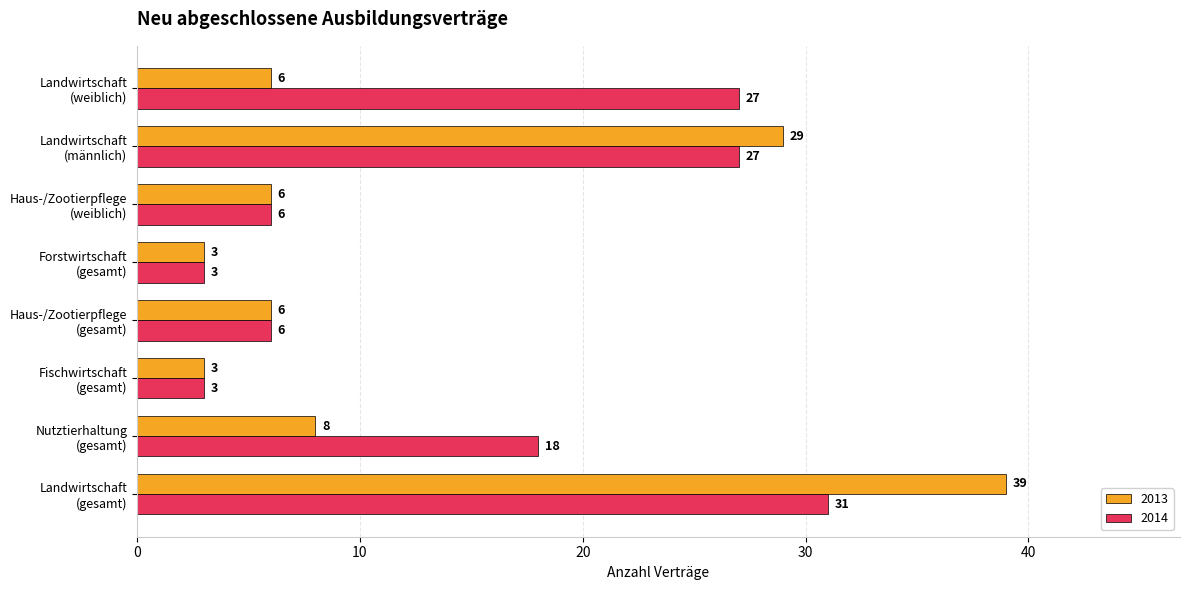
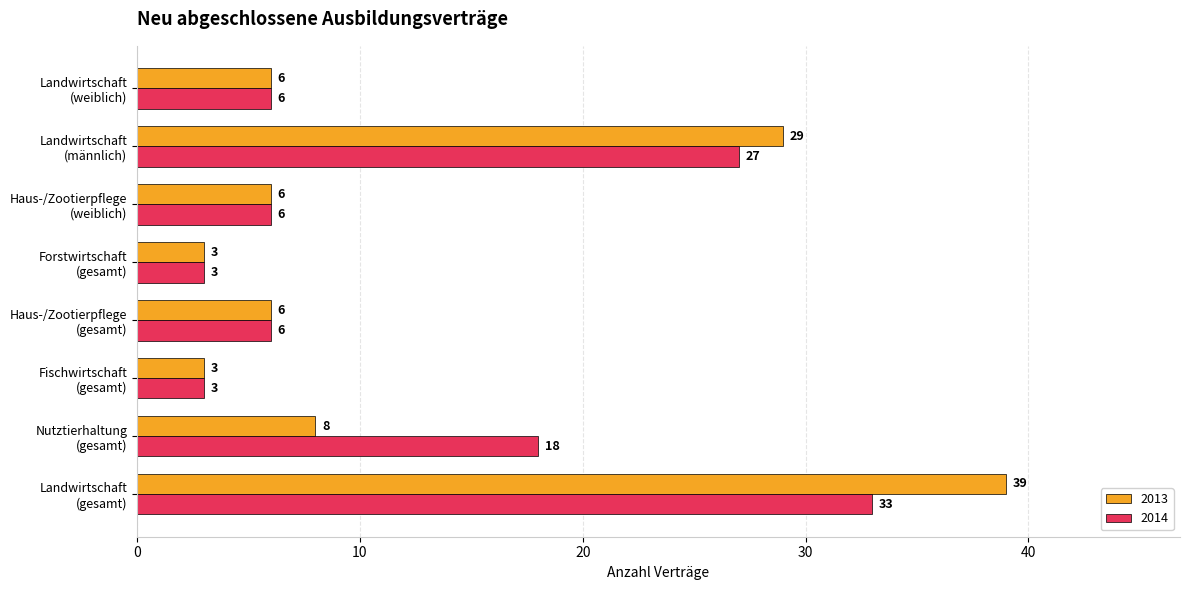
  {
    "2013": {
      "Landwirtschaft (weiblich)": 6,
      "Landwirtschaft (männlich)": 29,
      "Haus-/Zootierpflege (weiblich)": 6,
      "Forstwirtschaft (gesamt)": 3,
      "Haus-/Zootierpflege (gesamt)": 6,
      "Fischwirtschaft (gesamt)": 3,
      "Nutztierhaltung (gesamt)": 8,
      "Landwirtschaft (gesamt)": 39
    },
    "2014": {
-     "Landwirtschaft (weiblich)": 27,
+     "Landwirtschaft (weiblich)": 6,
      "Landwirtschaft (männlich)": 27,
      "Haus-/Zootierpflege (weiblich)": 6,
      "Forstwirtschaft (gesamt)": 3,
      "Haus-/Zootierpflege (gesamt)": 6,
      "Fischwirtschaft (gesamt)": 3,
      "Nutztierhaltung (gesamt)": 18,
-     "Landwirtschaft (gesamt)": 31
+     "Landwirtschaft (gesamt)": 33
    }
  }
